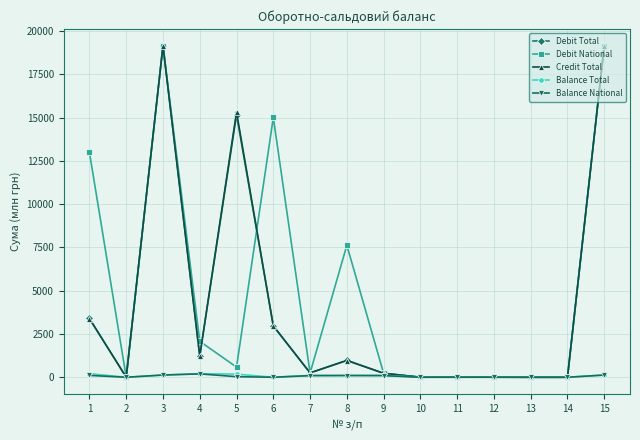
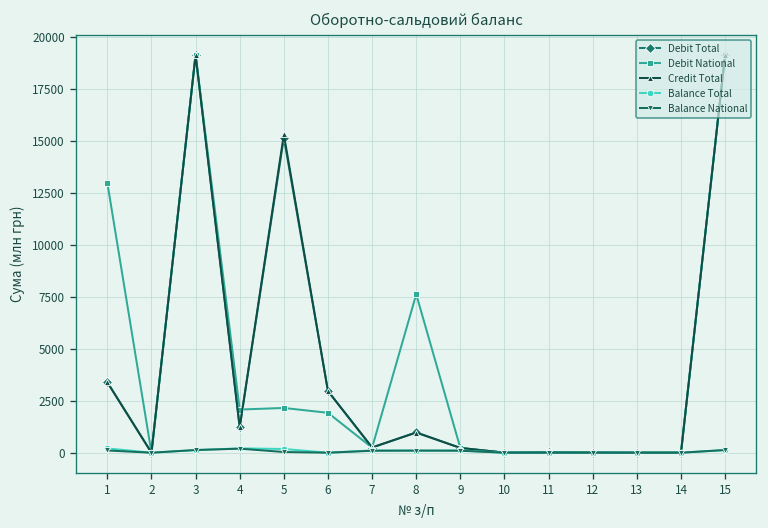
  {
    "Debit National": {
      "1": 13000,
      "4": 2100,
-     "5": 600,
-     "6": 15000,
+     "5": 2200,
+     "6": 1900,
      "8": 7600
    },
    "Balance Total": {
      "5": 200
    }
  }
